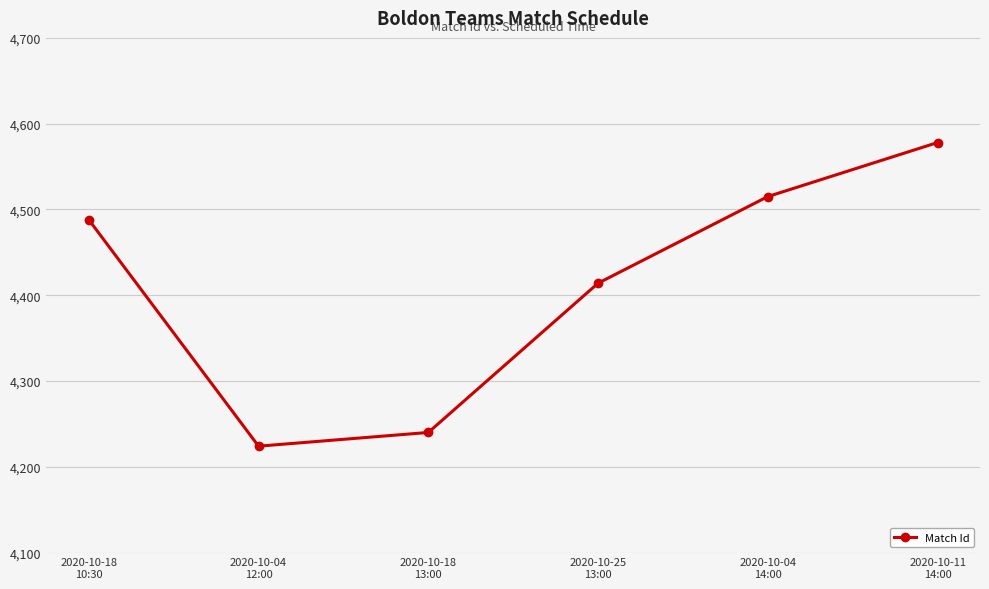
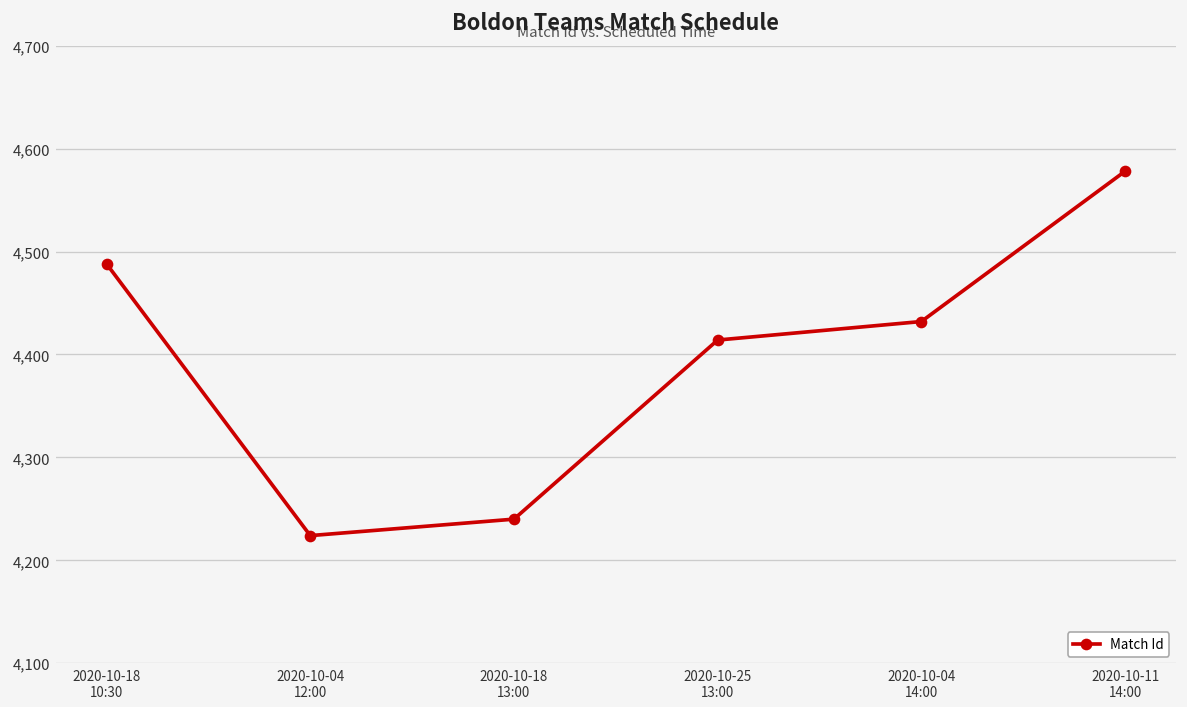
  {
    "2020-10-18 10:30": "4,490",
    "2020-10-04 12:00": "4,220",
    "2020-10-18 13:00": "4,240",
    "2020-10-25 13:00": "4,410",
-   "2020-10-04 14:00": "4,520",
+   "2020-10-04 14:00": "4,430",
    "2020-10-11 14:00": "4,580"
  }
